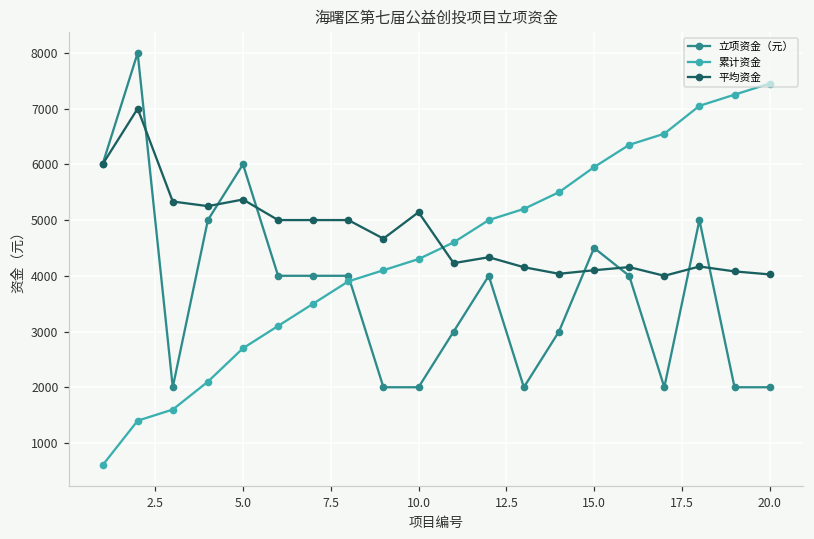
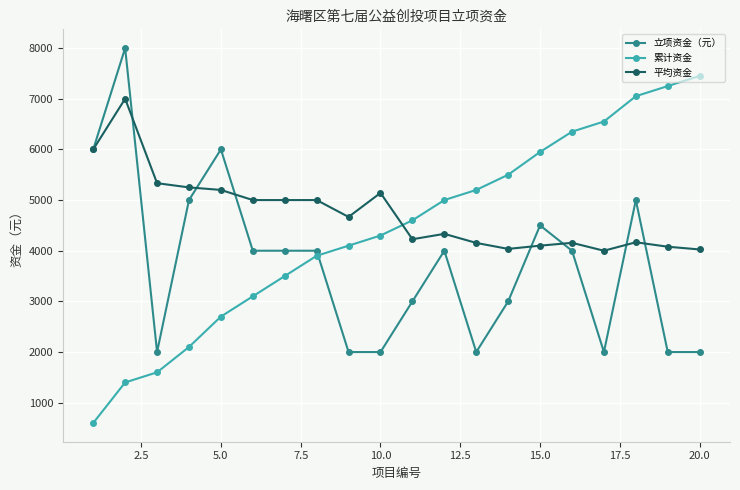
  {
    "平均资金": {
-     "5.0": 5400,
+     "5.0": 5200,
      "10.0": 5100,
      "15.0": 4100,
      "20.0": 4000
    }
  }
